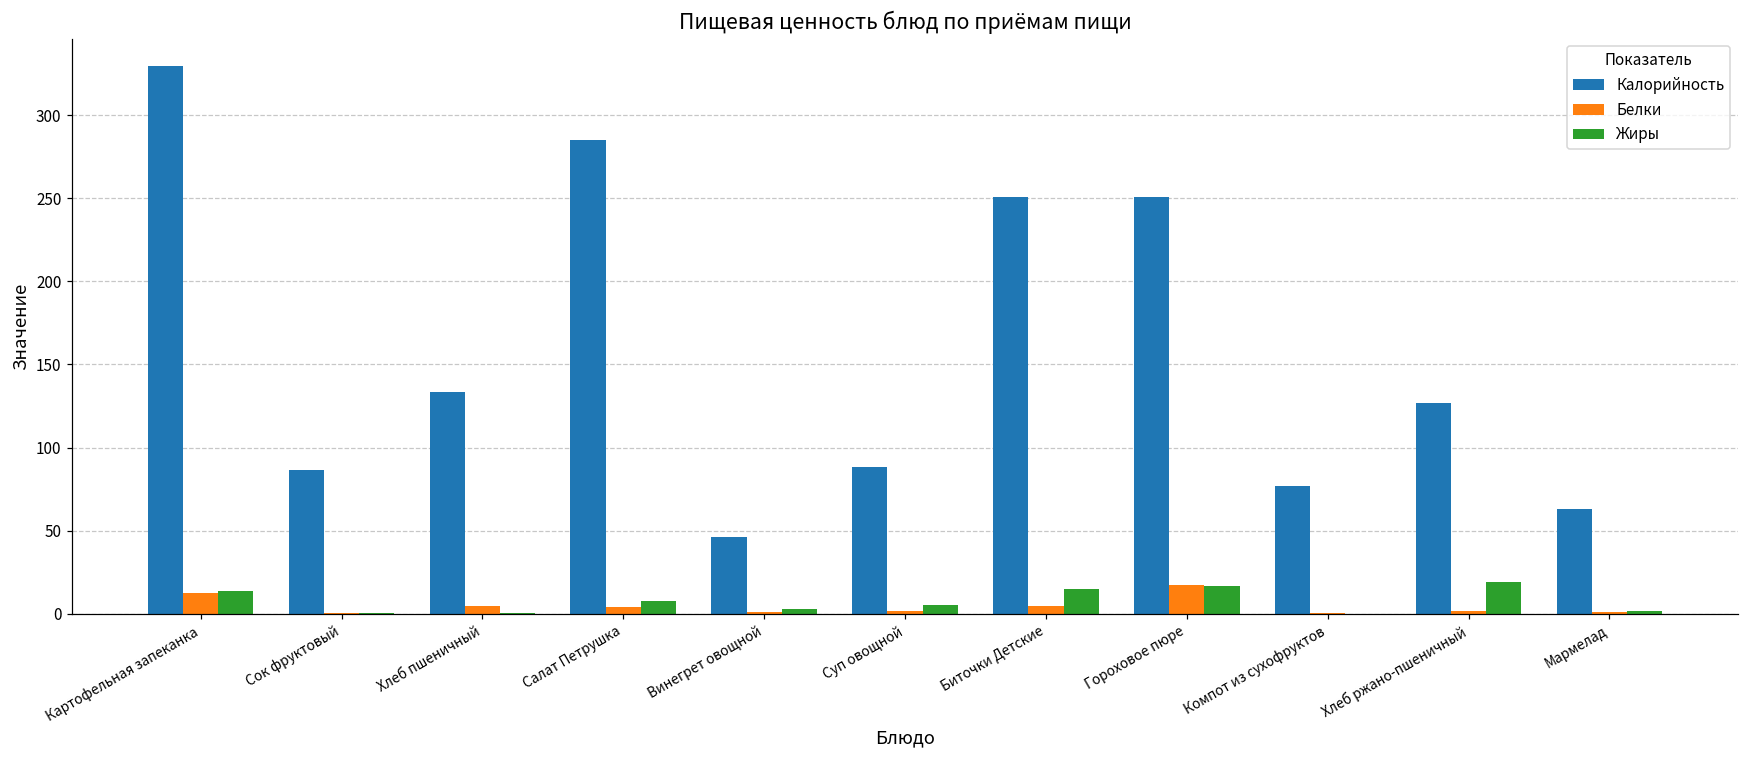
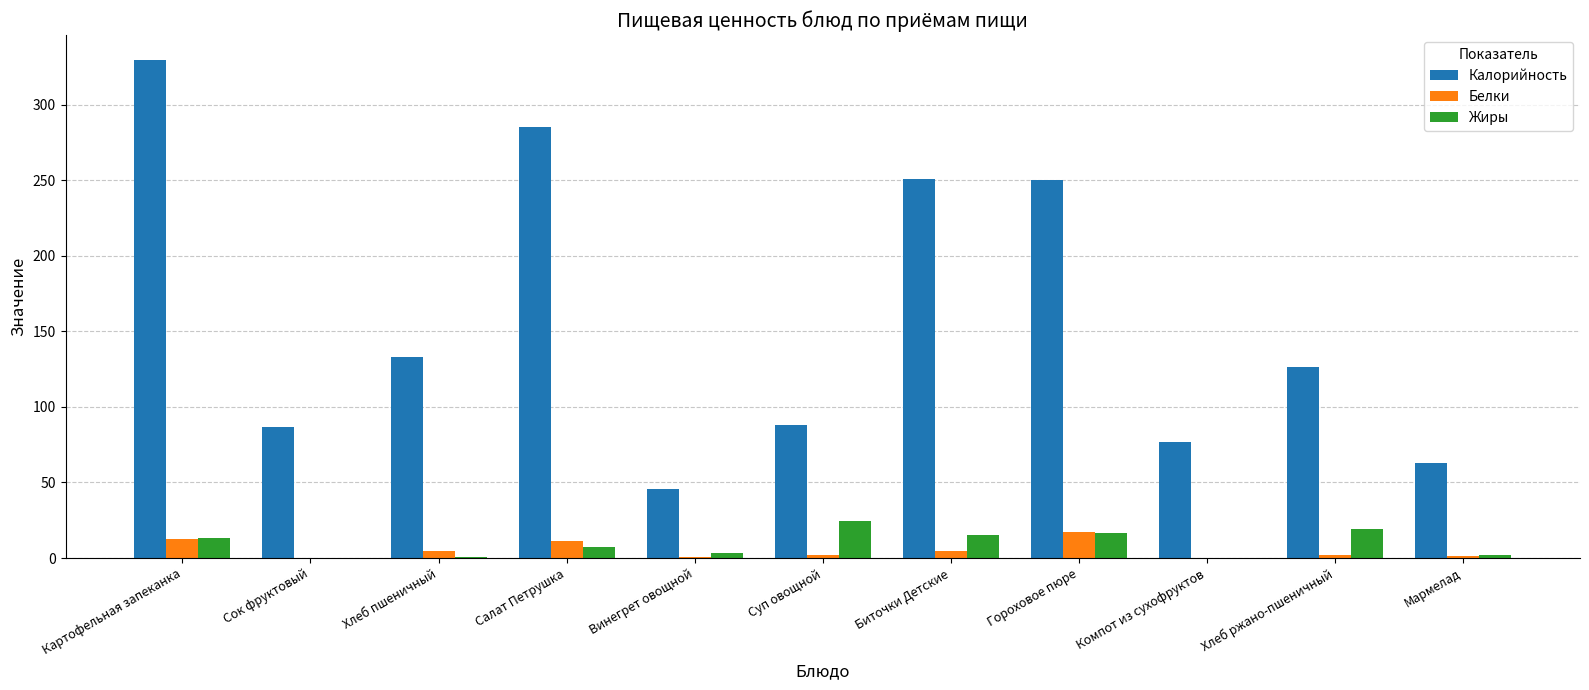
  {
    "Калорийность": {
      "Картофельная запеканка": 330,
      "Сок фруктовый": 86,
      "Хлеб пшеничный": 133,
      "Салат Петрушка": 285,
      "Винегрет овощной": 46,
      "Суп овощной": 88,
      "Биточки Детские": 251,
      "Гороховое пюре": 250,
      "Компот из сухофруктов": 77,
      "Хлеб ржано-пшеничный": 127,
      "Мармелад": 63
    },
    "Белки": {
      "Картофельная запеканка": 13,
      "Хлеб пшеничный": 5,
-     "Салат Петрушка": 4,
+     "Салат Петрушка": 11,
      "Суп овощной": 2,
      "Биточки Детские": 5,
      "Гороховое пюре": 17,
      "Хлеб ржано-пшеничный": 2
    },
    "Жиры": {
      "Картофельная запеканка": 14,
      "Салат Петрушка": 7,
      "Винегрет овощной": 3,
-     "Суп овощной": 5,
+     "Суп овощной": 24,
      "Биточки Детские": 15,
      "Гороховое пюре": 17,
      "Компот из сухофруктов": 0,
      "Хлеб ржано-пшеничный": 19,
      "Мармелад": 2
    }
  }
